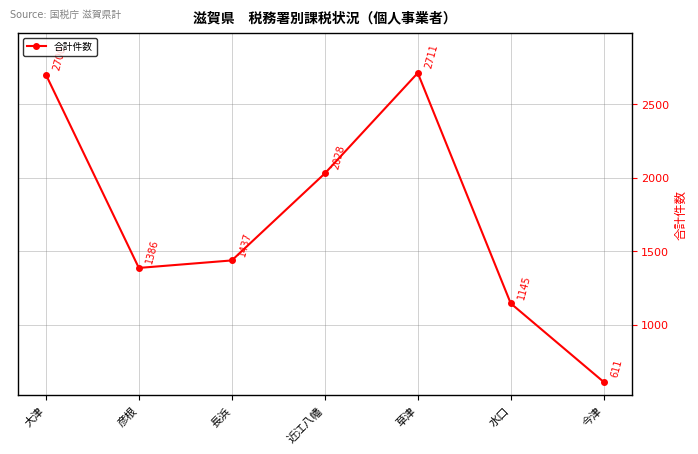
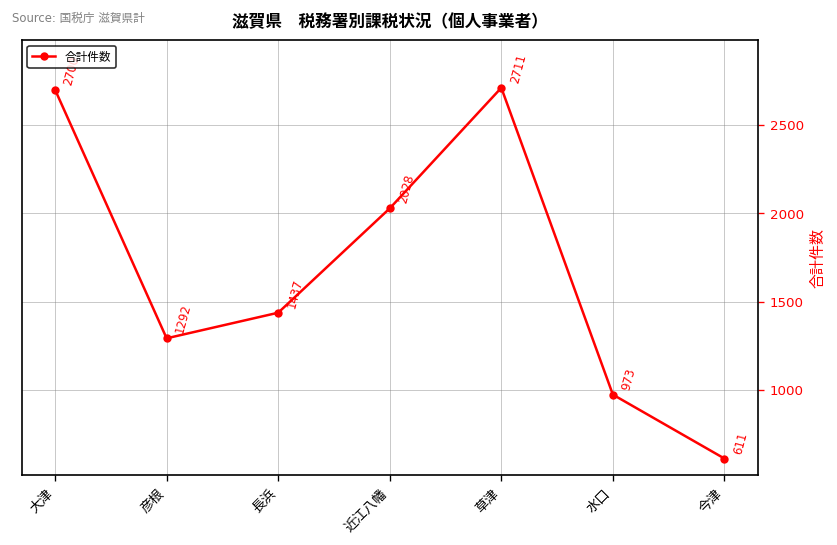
  {
-   "彦根": 1386,
+   "彦根": 1292,
    "長浜": 1437,
    "近江八幡": 2028,
    "草津": 2711,
-   "水口": 1145,
+   "水口": 973,
    "今津": 611
  }
